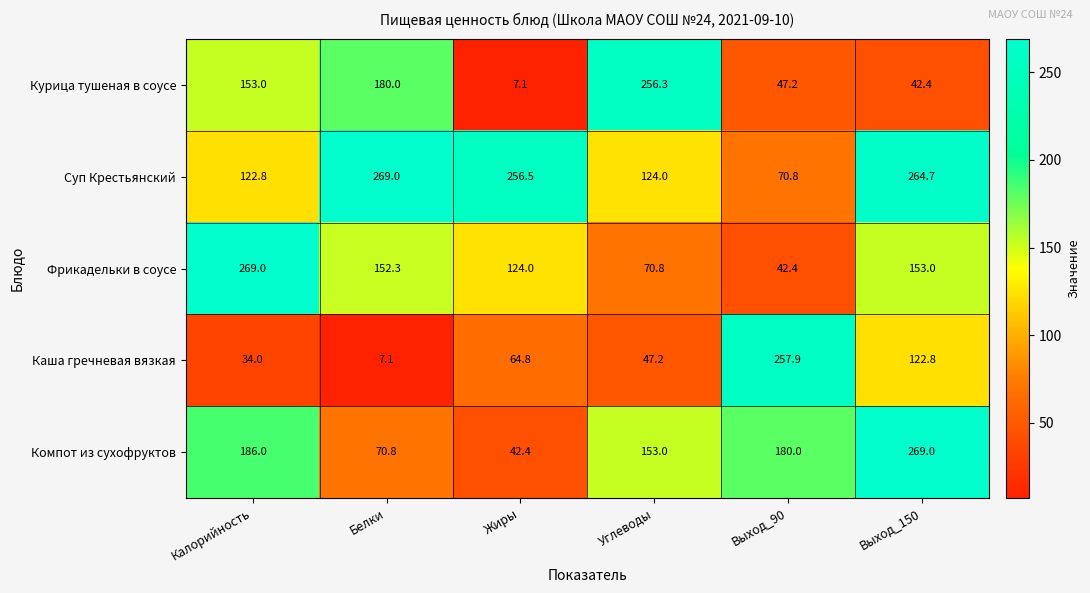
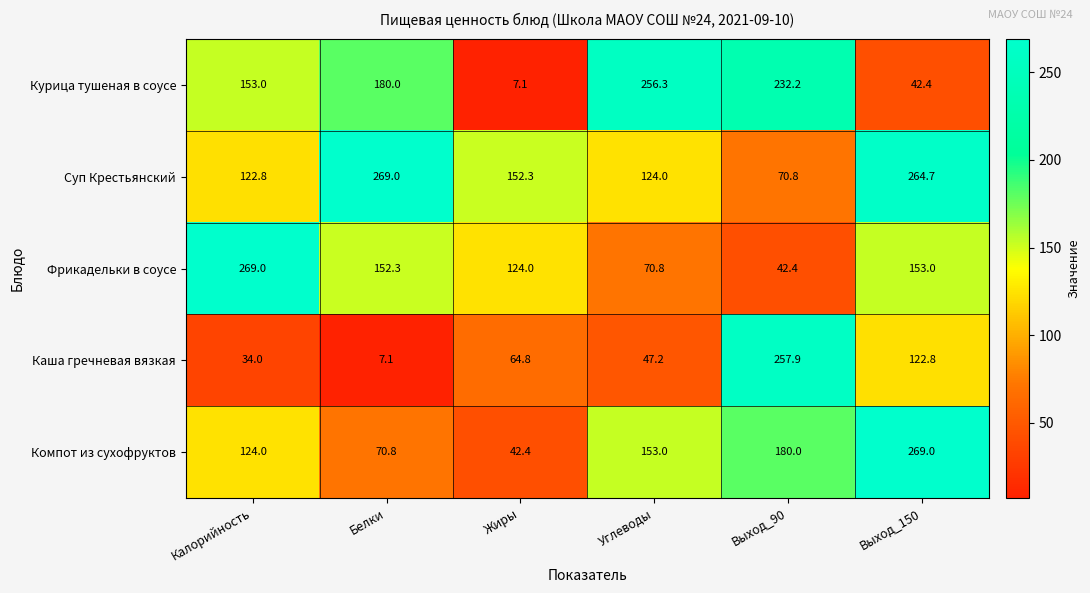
  {
    "Курица тушеная в соусе": {
      "Калорийность": 153.0,
      "Белки": 180.0,
      "Жиры": 7.1,
      "Углеводы": 256.3,
-     "Выход_90": 47.2,
+     "Выход_90": 232.2,
      "Выход_150": 42.4
    },
    "Суп Крестьянский": {
      "Калорийность": 122.8,
      "Белки": 269.0,
-     "Жиры": 256.5,
+     "Жиры": 152.3,
      "Углеводы": 124.0,
      "Выход_90": 70.8,
      "Выход_150": 264.7
    },
    "Фрикадельки в соусе": {
      "Калорийность": 269.0,
      "Белки": 152.3,
      "Жиры": 124.0,
      "Углеводы": 70.8,
      "Выход_90": 42.4,
      "Выход_150": 153.0
    },
    "Каша гречневая вязкая": {
      "Калорийность": 34.0,
      "Белки": 7.1,
      "Жиры": 64.8,
      "Углеводы": 47.2,
      "Выход_90": 257.9,
      "Выход_150": 122.8
    },
    "Компот из сухофруктов": {
-     "Калорийность": 186.0,
+     "Калорийность": 124.0,
      "Белки": 70.8,
      "Жиры": 42.4,
      "Углеводы": 153.0,
      "Выход_90": 180.0,
      "Выход_150": 269.0
    }
  }
